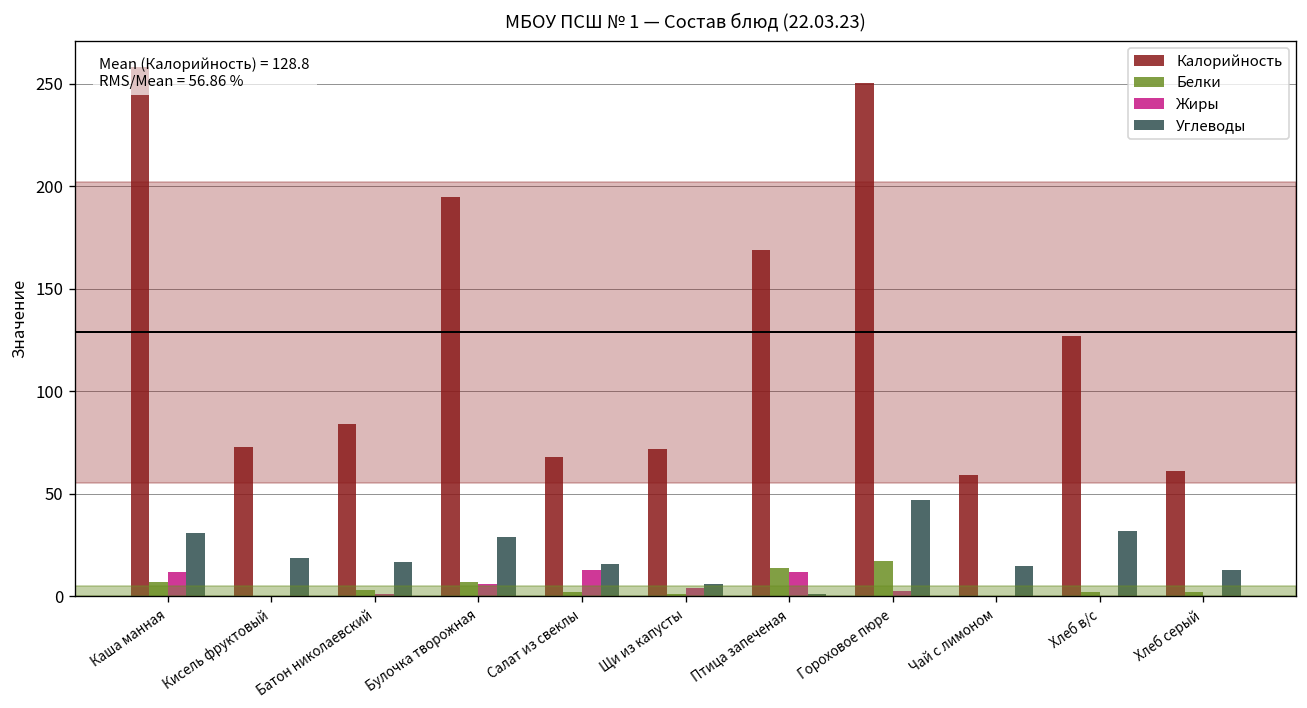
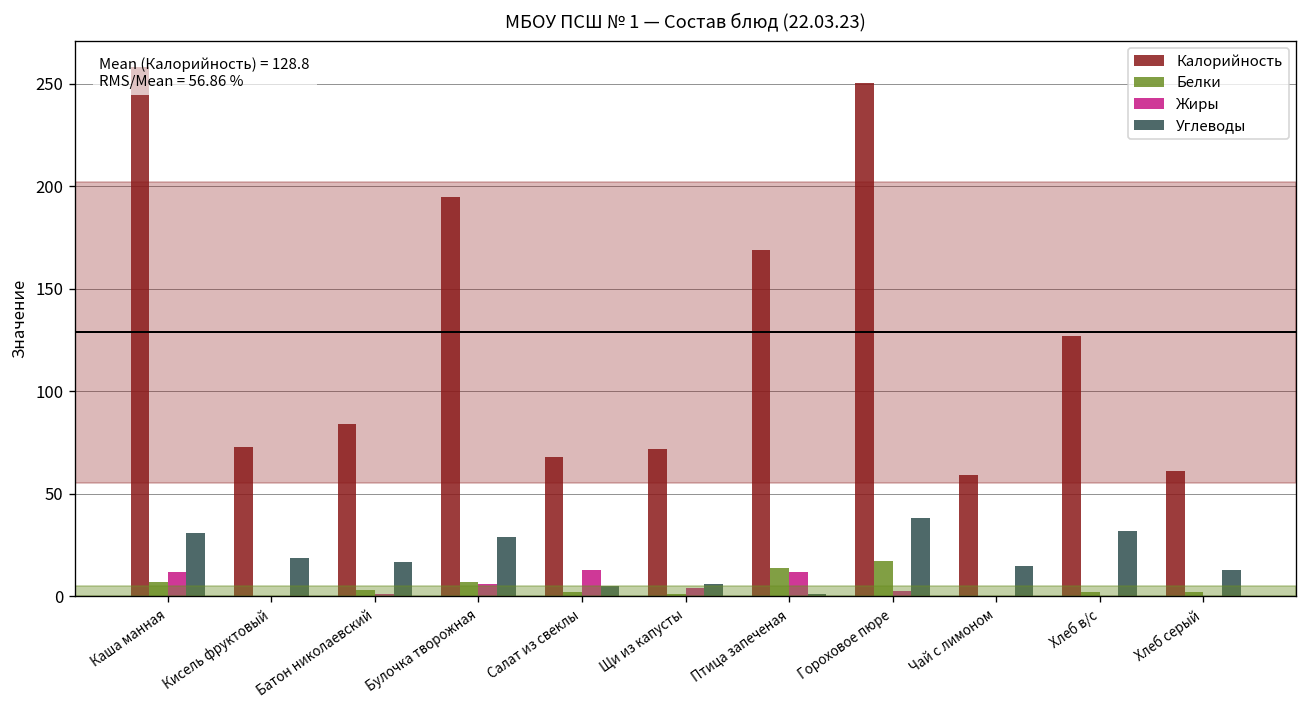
  {
    "Калорийность": {
      "Кисель фруктовый": 73,
      "Батон николаевский": 84,
      "Булочка творожная": 195,
      "Салат из свеклы": 68,
      "Щи из капусты": 72,
      "Птица запеченая": 169,
      "Гороховое пюре": 250,
      "Чай с лимоном": 59,
      "Хлеб в/с": 127,
      "Хлеб серый": 61
    },
    "Белки": {
      "Каша манная": 7,
      "Кисель фруктовый": 0,
      "Батон николаевский": 3,
      "Булочка творожная": 7,
      "Салат из свеклы": 2,
      "Птица запеченая": 14,
      "Гороховое пюре": 17,
      "Чай с лимоном": 0,
      "Хлеб в/с": 2,
      "Хлеб серый": 2
    },
    "Жиры": {
      "Каша манная": 12,
      "Кисель фруктовый": 0,
      "Булочка творожная": 6,
      "Салат из свеклы": 13,
      "Щи из капусты": 4,
      "Птица запеченая": 12,
      "Гороховое пюре": 3,
      "Чай с лимоном": 0
    },
    "Углеводы": {
      "Каша манная": 31,
      "Кисель фруктовый": 19,
      "Батон николаевский": 17,
      "Булочка творожная": 29,
-     "Салат из свеклы": 16,
+     "Салат из свеклы": 5,
      "Щи из капусты": 6,
-     "Гороховое пюре": 47,
+     "Гороховое пюре": 38,
      "Чай с лимоном": 15,
      "Хлеб в/с": 32,
      "Хлеб серый": 13
    }
  }
